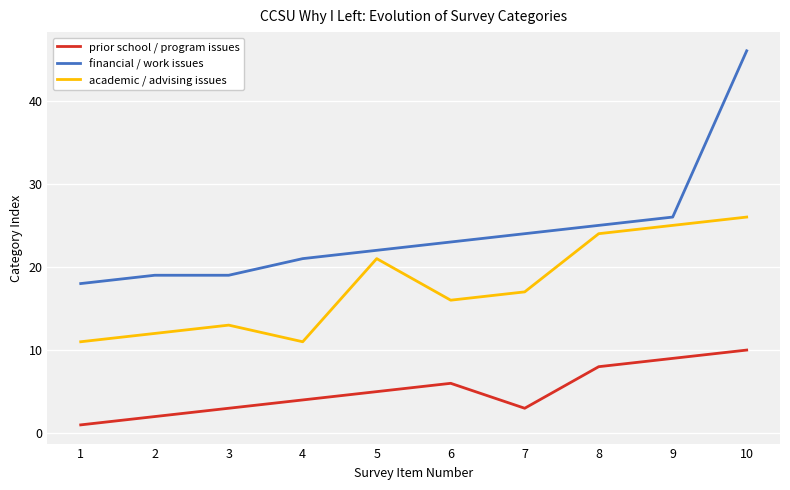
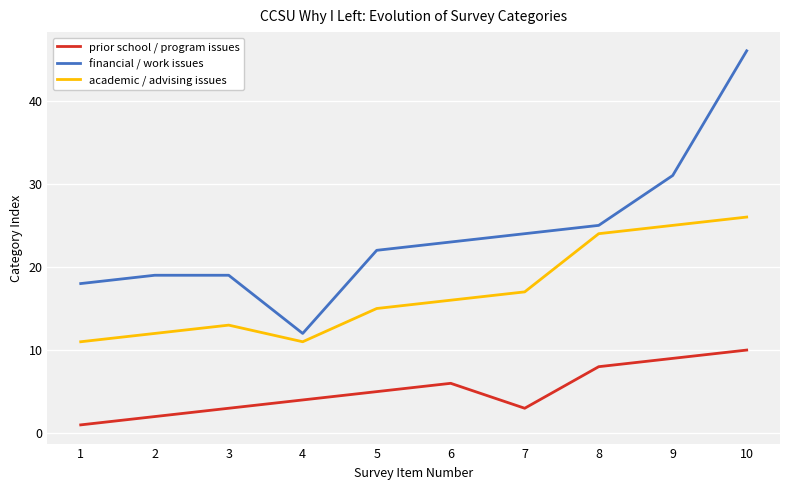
  {
    "prior school / program issues": {
      "1": 1,
      "2": 2,
      "3": 3,
      "4": 4,
      "5": 5,
      "6": 6,
      "7": 3,
      "8": 8,
      "9": 9,
      "10": 10
    },
    "financial / work issues": {
      "1": 18,
      "2": 19,
      "3": 19,
-     "4": 21,
+     "4": 12,
      "5": 22,
      "6": 23,
      "7": 24,
      "8": 25,
-     "9": 26,
+     "9": 31,
      "10": 46
    },
    "academic / advising issues": {
      "1": 11,
      "2": 12,
      "3": 13,
      "4": 11,
-     "5": 21,
+     "5": 15,
      "6": 16,
      "7": 17,
      "8": 24,
      "9": 25,
      "10": 26
    }
  }
